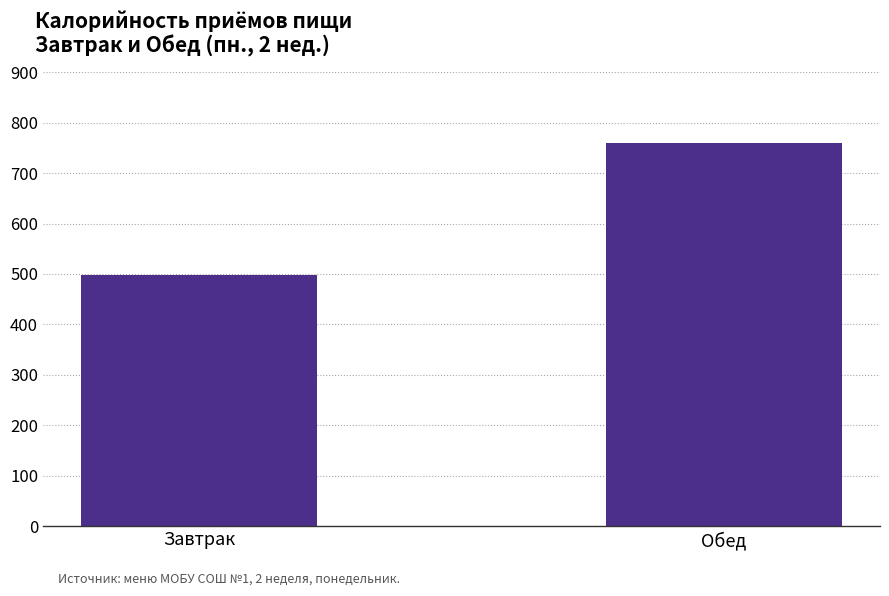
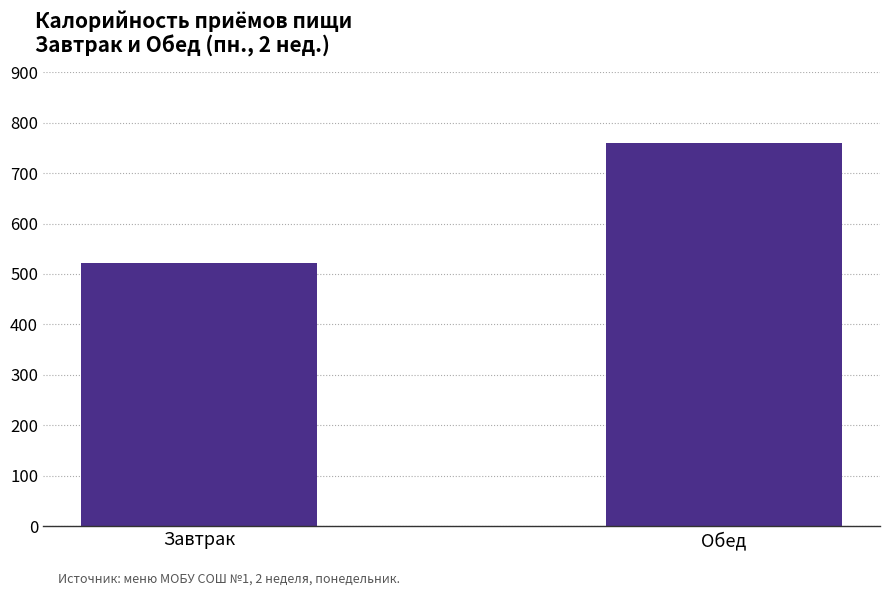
  {
-   "Завтрак": 500,
+   "Завтрак": 520,
    "Обед": 760
  }
